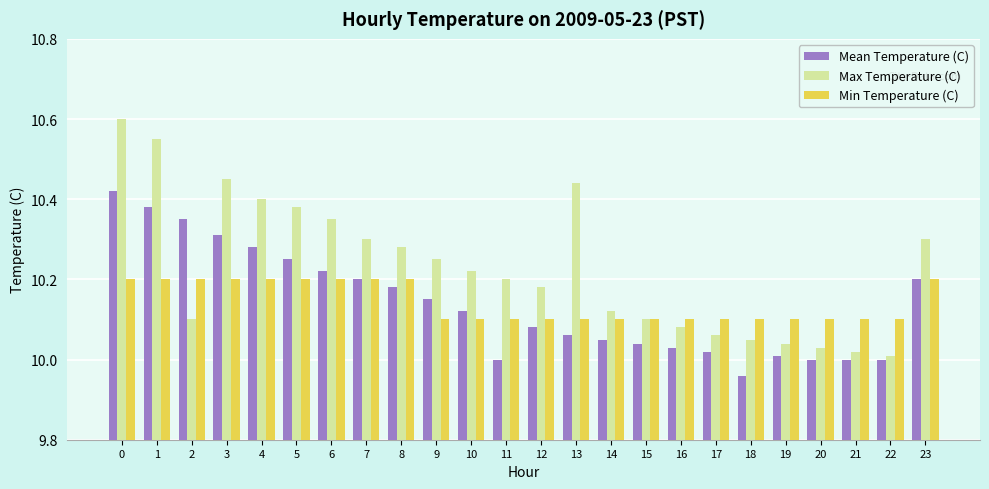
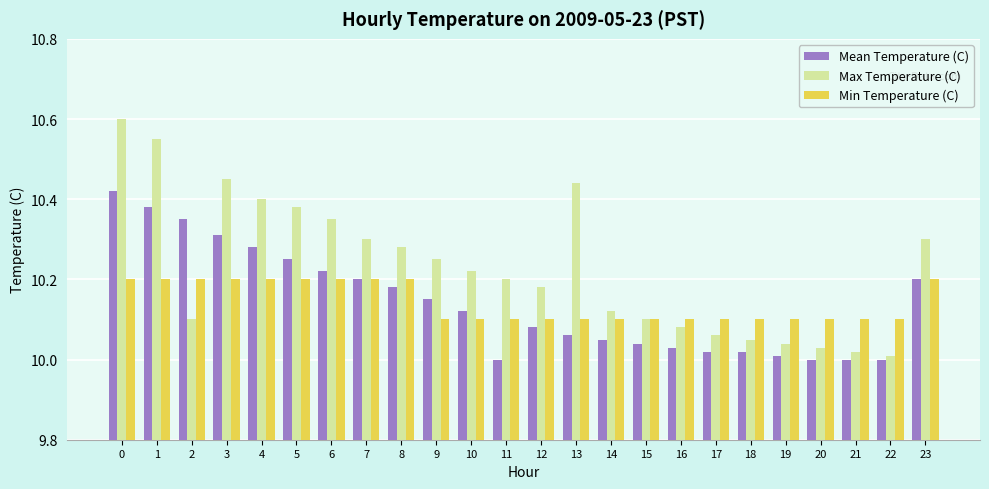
  {
    "Mean Temperature (C)": {
      "0": 10.42,
      "1": 10.38,
      "2": 10.35,
      "3": 10.31,
      "4": 10.28,
      "5": 10.25,
      "6": 10.22,
      "7": 10.20,
      "8": 10.18,
      "9": 10.15,
      "10": 10.12,
      "11": 10.00,
      "12": 10.08,
      "13": 10.06,
      "14": 10.05,
      "15": 10.04,
      "16": 10.03,
      "17": 10.02,
-     "18": 9.96,
+     "18": 10.02,
      "19": 10.01,
      "20": 10.00,
      "21": 10.00,
      "22": 10.00,
      "23": 10.20
    },
    "Max Temperature (C)": {
      "0": 10.60,
      "1": 10.55,
      "2": 10.10,
      "3": 10.45,
      "4": 10.40,
      "5": 10.38,
      "6": 10.35,
      "7": 10.30,
      "8": 10.28,
      "9": 10.25,
      "10": 10.22,
      "11": 10.20,
      "12": 10.18,
      "13": 10.44,
      "14": 10.12,
      "15": 10.10,
      "16": 10.08,
      "17": 10.06,
      "18": 10.05,
      "19": 10.04,
      "20": 10.03,
      "21": 10.02,
      "22": 10.01,
      "23": 10.30
    },
    "Min Temperature (C)": {
      "0": 10.20,
      "1": 10.20,
      "2": 10.20,
      "3": 10.20,
      "4": 10.20,
      "5": 10.20,
      "6": 10.20,
      "7": 10.20,
      "8": 10.20,
      "9": 10.10,
      "10": 10.10,
      "11": 10.10,
      "12": 10.10,
      "13": 10.10,
      "14": 10.10,
      "15": 10.10,
      "16": 10.10,
      "17": 10.10,
      "18": 10.10,
      "19": 10.10,
      "20": 10.10,
      "21": 10.10,
      "22": 10.10,
      "23": 10.20
    }
  }
